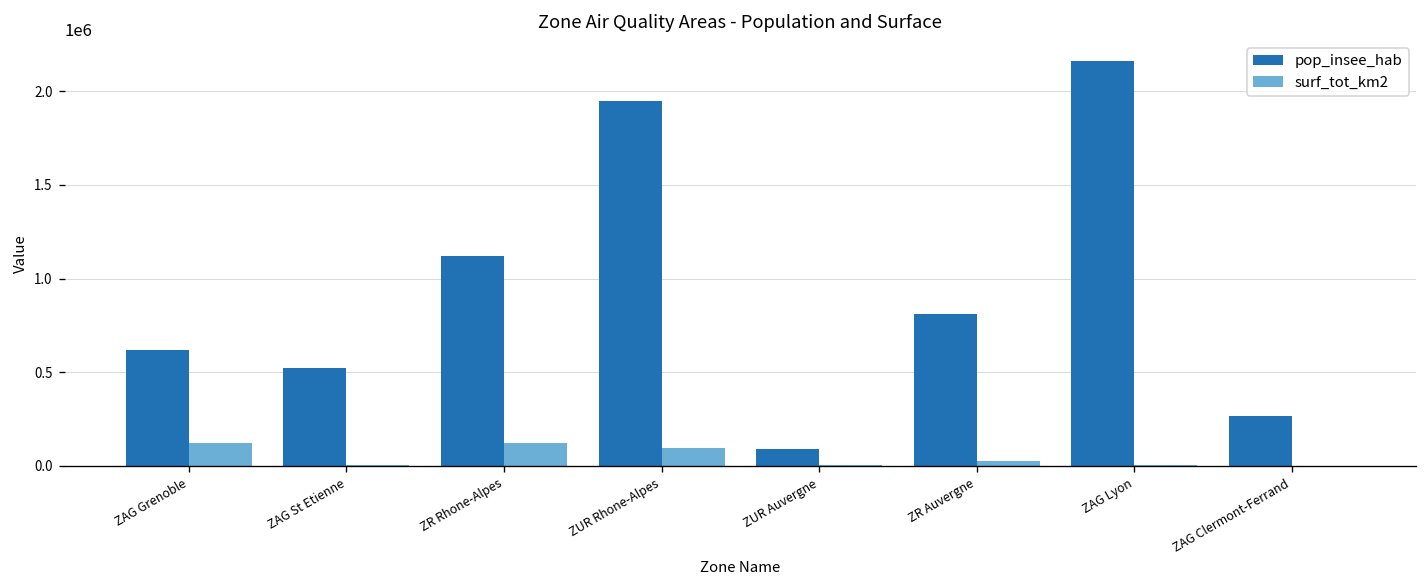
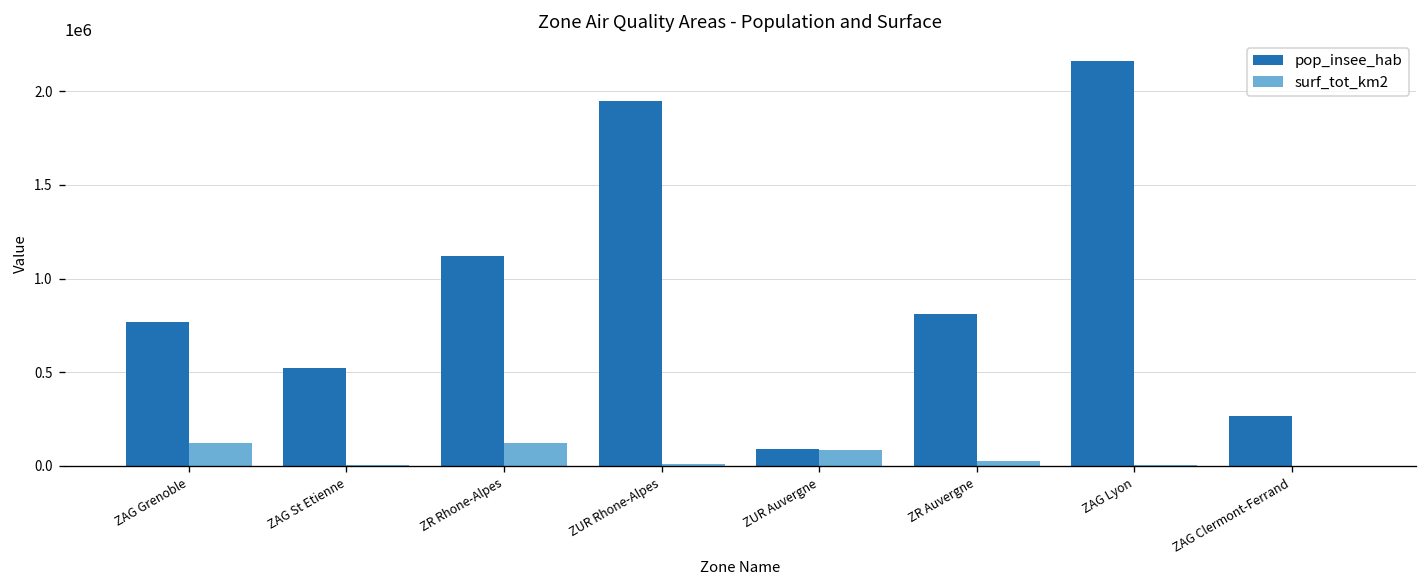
  {
    "pop_insee_hab": {
-     "ZAG Grenoble": 620000,
+     "ZAG Grenoble": 770000,
      "ZAG St Etienne": 520000,
      "ZR Rhone-Alpes": 1120000,
      "ZUR Rhone-Alpes": 1950000,
      "ZUR Auvergne": 90000,
      "ZR Auvergne": 810000,
      "ZAG Lyon": 2160000,
      "ZAG Clermont-Ferrand": 270000
    },
    "surf_tot_km2": {
      "ZAG Grenoble": 120000,
      "ZR Rhone-Alpes": 120000,
-     "ZUR Rhone-Alpes": 100000,
-     "ZUR Auvergne": 0,
+     "ZUR Rhone-Alpes": 10000,
+     "ZUR Auvergne": 80000,
      "ZR Auvergne": 20000
    }
  }
